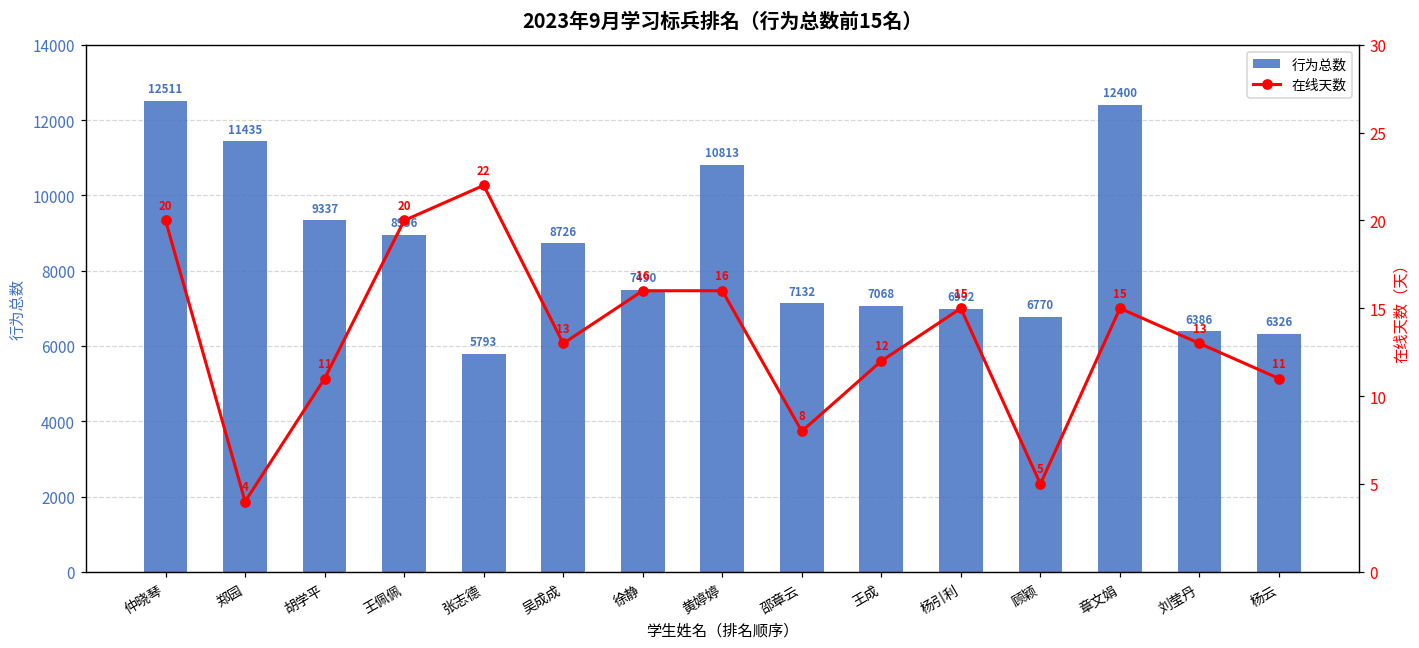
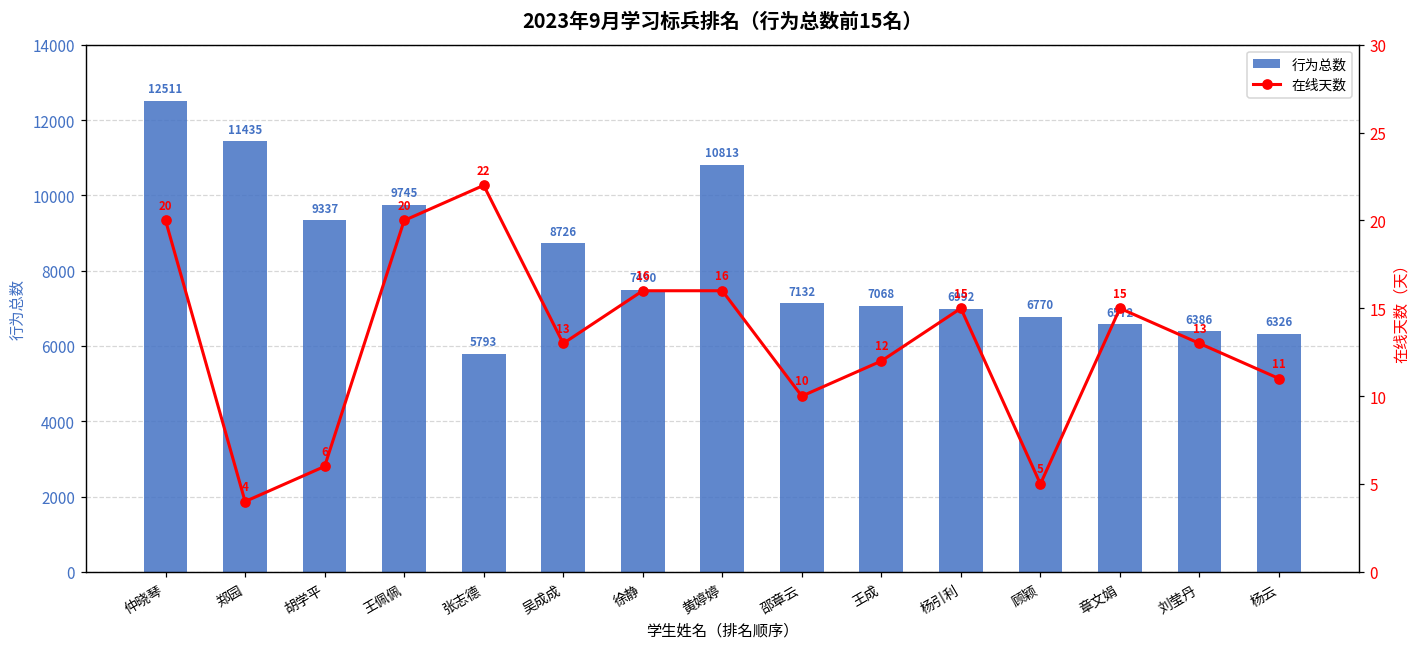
  {
    "行为总数": {
      "仲晓琴": 12511,
      "郑园": 11435,
      "胡学平": 9337,
-     "王佩佩": 8956,
+     "王佩佩": 9745,
      "张志德": 5793,
      "吴成成": 8726,
      "黄婷婷": 10813,
      "邵章云": 7132,
      "王成": 7068,
      "顾颖": 6770,
-     "章文娟": 12400,
+     "章文娟": 6572,
      "刘莹丹": 6386,
      "杨云": 6326
    },
    "在线天数": {
      "仲晓琴": 20,
      "郑园": 4,
-     "胡学平": 11,
+     "胡学平": 6,
      "王佩佩": 20,
      "张志德": 22,
      "吴成成": 13,
      "黄婷婷": 16,
-     "邵章云": 8,
+     "邵章云": 10,
      "王成": 12,
      "顾颖": 5,
      "章文娟": 15,
      "杨云": 11
    }
  }
